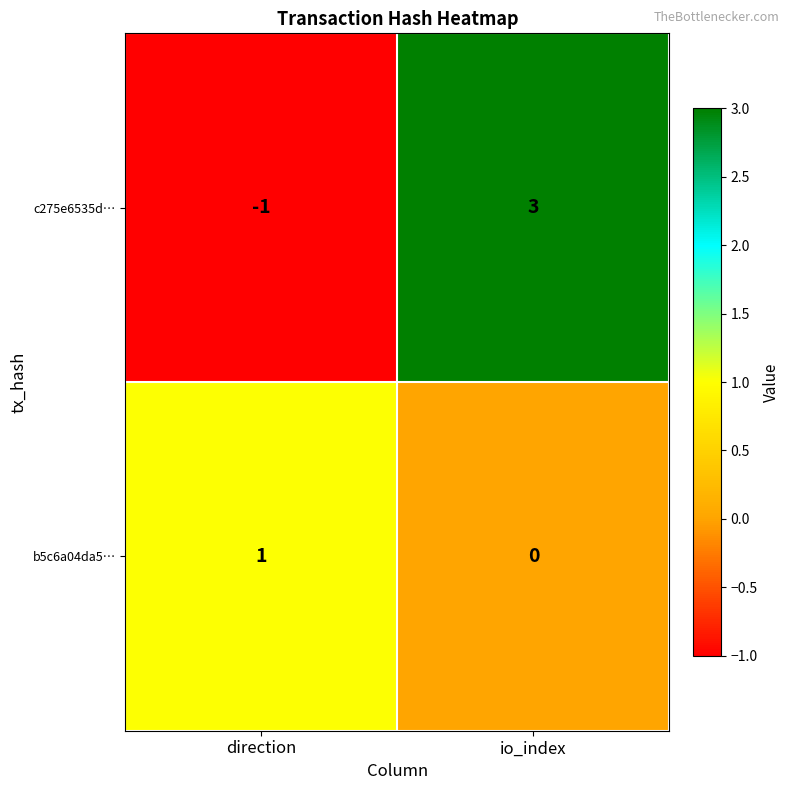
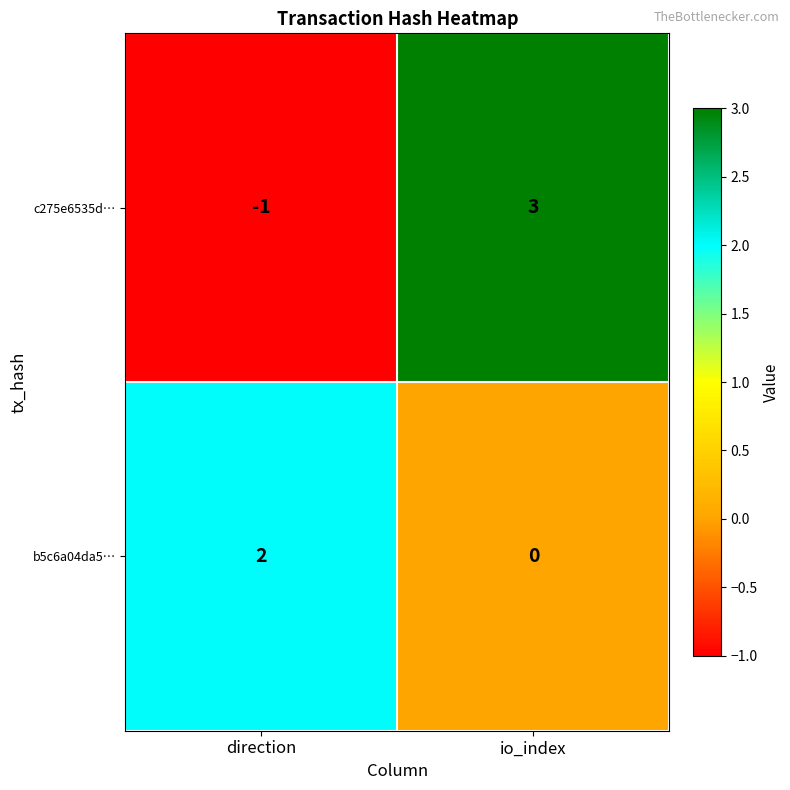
  {
    "c275e6535d…": {
      "direction": -1,
      "io_index": 3
    },
    "b5c6a04da5…": {
-     "direction": 1,
+     "direction": 2,
      "io_index": 0
    }
  }
